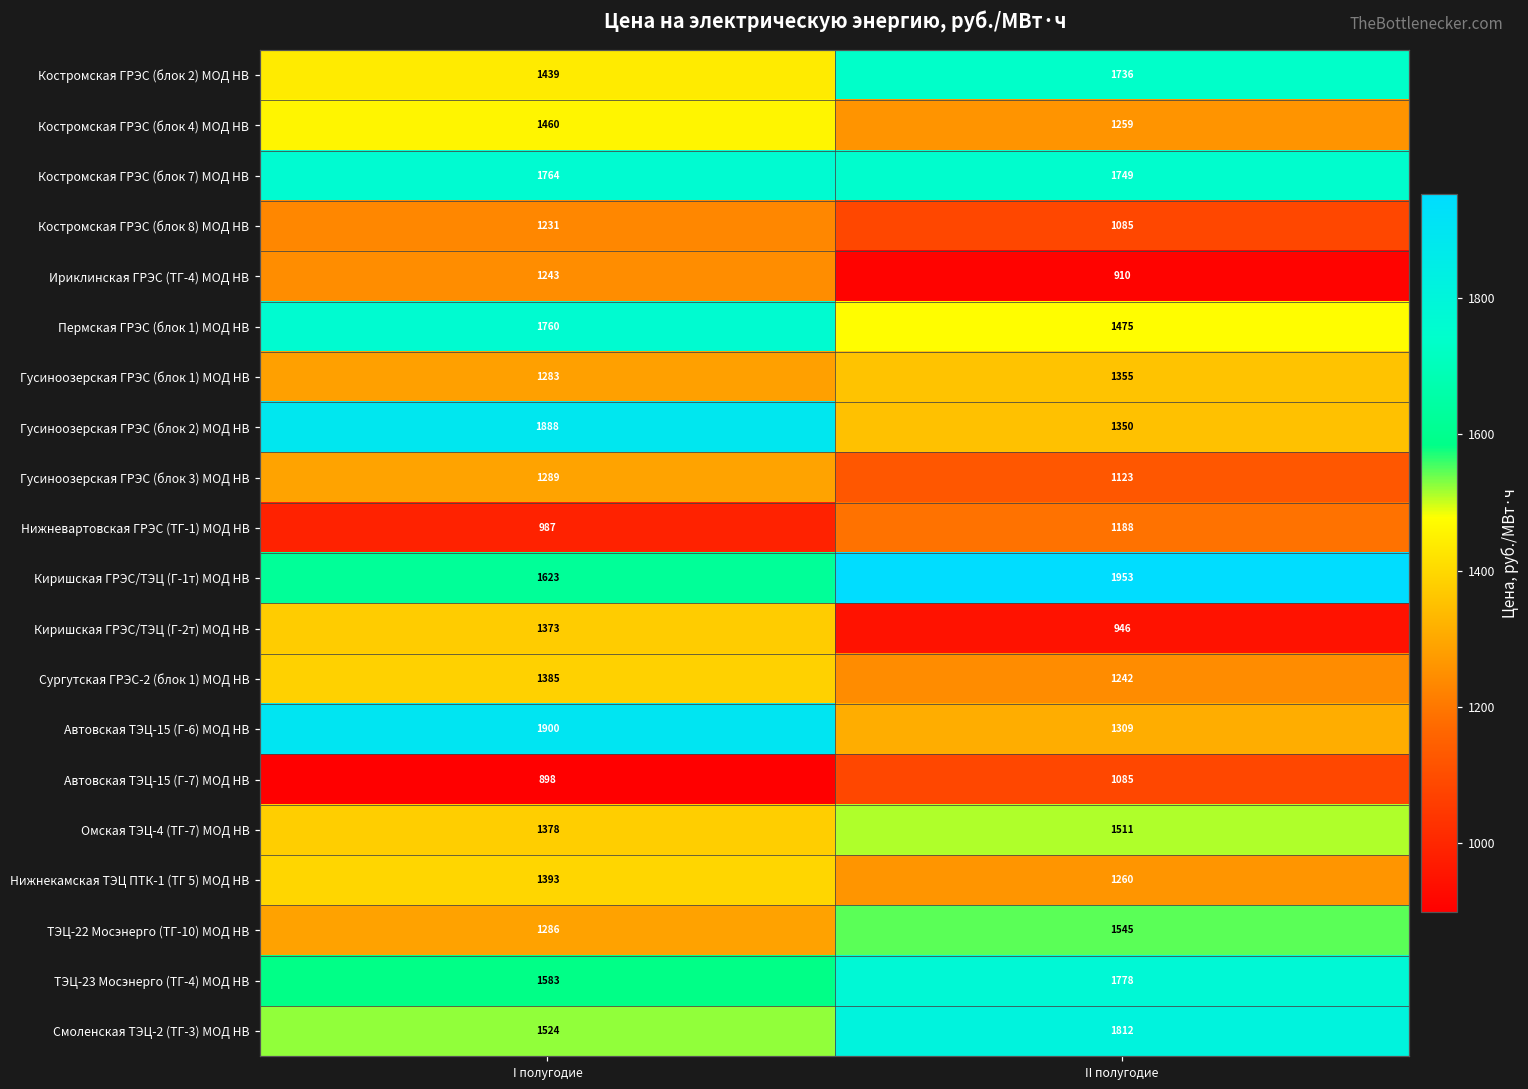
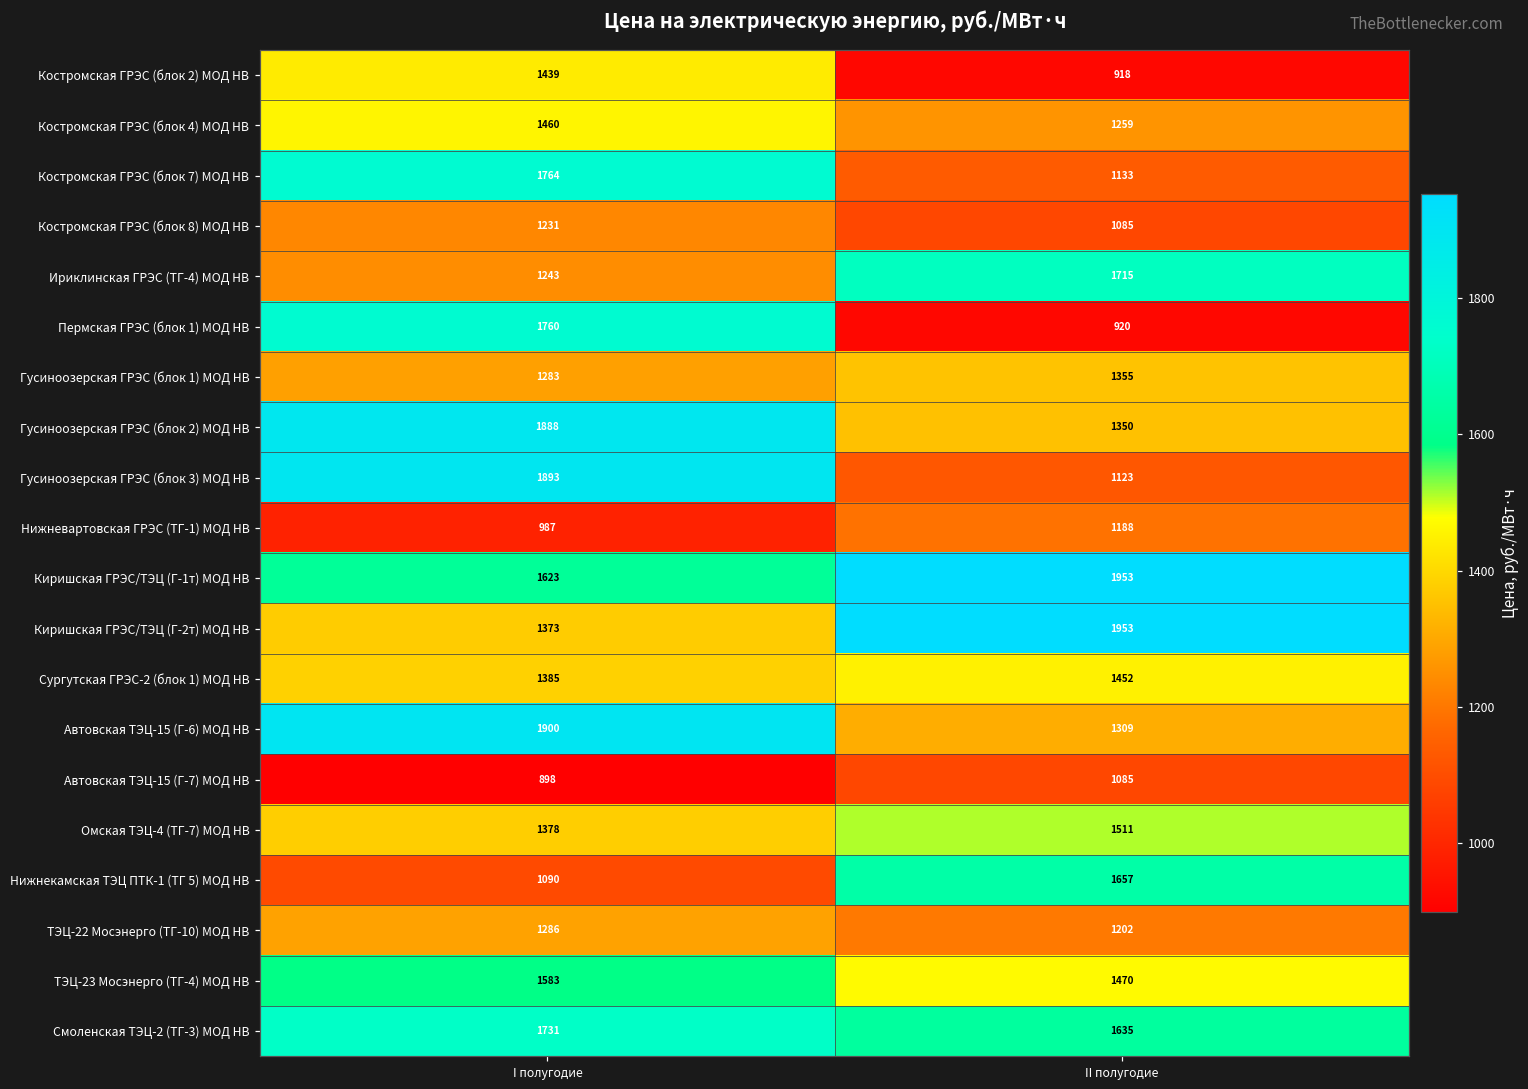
  {
    "Костромская ГРЭС (блок 2) МОД НВ": {
      "I полугодие": 1439,
-     "II полугодие": 1736
+     "II полугодие": 918
    },
    "Костромская ГРЭС (блок 4) МОД НВ": {
      "I полугодие": 1460,
      "II полугодие": 1259
    },
    "Костромская ГРЭС (блок 7) МОД НВ": {
      "I полугодие": 1764,
-     "II полугодие": 1749
+     "II полугодие": 1133
    },
    "Костромская ГРЭС (блок 8) МОД НВ": {
      "I полугодие": 1231,
      "II полугодие": 1085
    },
    "Ириклинская ГРЭС (ТГ-4) МОД НВ": {
      "I полугодие": 1243,
-     "II полугодие": 910
+     "II полугодие": 1715
    },
    "Пермская ГРЭС (блок 1) МОД НВ": {
      "I полугодие": 1760,
-     "II полугодие": 1475
+     "II полугодие": 920
    },
    "Гусиноозерская ГРЭС (блок 1) МОД НВ": {
      "I полугодие": 1283,
      "II полугодие": 1355
    },
    "Гусиноозерская ГРЭС (блок 2) МОД НВ": {
      "I полугодие": 1888,
      "II полугодие": 1350
    },
    "Гусиноозерская ГРЭС (блок 3) МОД НВ": {
-     "I полугодие": 1289,
+     "I полугодие": 1893,
      "II полугодие": 1123
    },
    "Нижневартовская ГРЭС (ТГ-1) МОД НВ": {
      "I полугодие": 987,
      "II полугодие": 1188
    },
    "Киришская ГРЭС/ТЭЦ (Г-1т) МОД НВ": {
      "I полугодие": 1623,
      "II полугодие": 1953
    },
    "Киришская ГРЭС/ТЭЦ (Г-2т) МОД НВ": {
      "I полугодие": 1373,
-     "II полугодие": 946
+     "II полугодие": 1953
    },
    "Сургутская ГРЭС-2 (блок 1) МОД НВ": {
      "I полугодие": 1385,
-     "II полугодие": 1242
+     "II полугодие": 1452
    },
    "Автовская ТЭЦ-15 (Г-6) МОД НВ": {
      "I полугодие": 1900,
      "II полугодие": 1309
    },
    "Автовская ТЭЦ-15 (Г-7) МОД НВ": {
      "I полугодие": 898,
      "II полугодие": 1085
    },
    "Омская ТЭЦ-4 (ТГ-7) МОД НВ": {
      "I полугодие": 1378,
      "II полугодие": 1511
    },
    "Нижнекамская ТЭЦ ПТК-1 (ТГ 5) МОД НВ": {
-     "I полугодие": 1393,
-     "II полугодие": 1260
+     "I полугодие": 1090,
+     "II полугодие": 1657
    },
    "ТЭЦ-22 Мосэнерго (ТГ-10) МОД НВ": {
      "I полугодие": 1286,
-     "II полугодие": 1545
+     "II полугодие": 1202
    },
    "ТЭЦ-23 Мосэнерго (ТГ-4) МОД НВ": {
      "I полугодие": 1583,
-     "II полугодие": 1778
+     "II полугодие": 1470
    },
    "Смоленская ТЭЦ-2 (ТГ-3) МОД НВ": {
-     "I полугодие": 1524,
-     "II полугодие": 1812
+     "I полугодие": 1731,
+     "II полугодие": 1635
    }
  }
